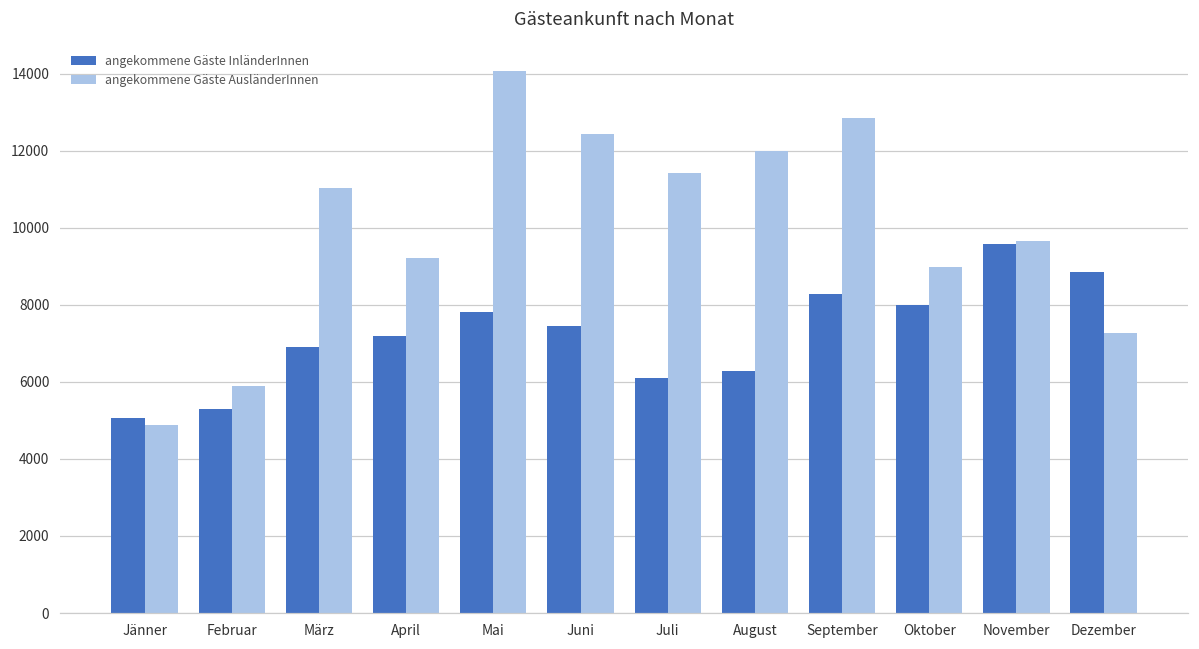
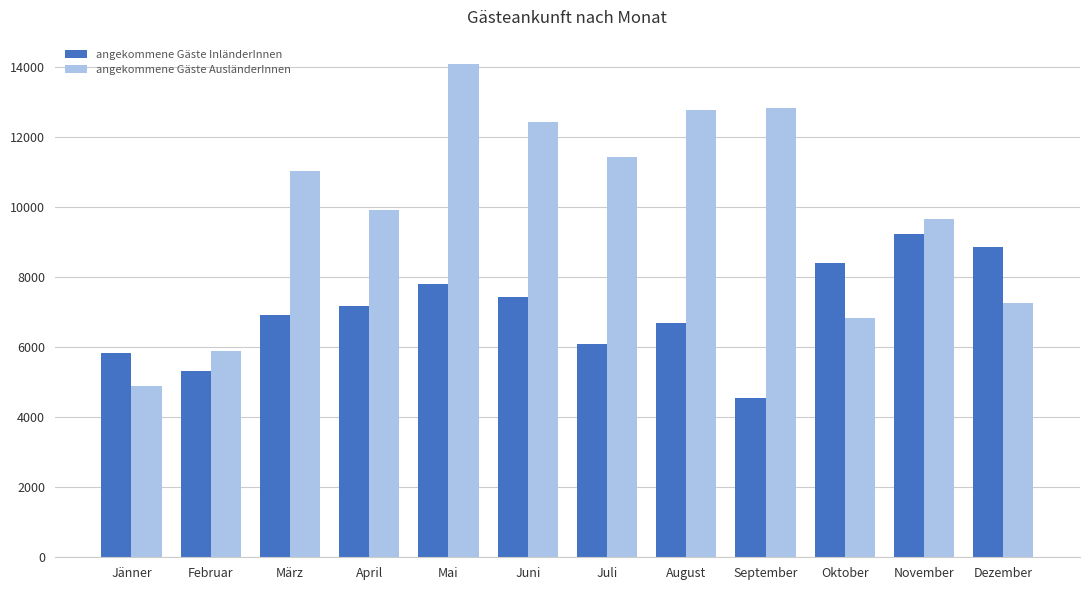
  {
    "angekommene Gäste InländerInnen": {
-     "Jänner": 5100,
+     "Jänner": 5800,
      "Februar": 5300,
      "März": 6900,
      "April": 7200,
      "Mai": 7800,
      "Juni": 7400,
      "Juli": 6100,
-     "August": 6300,
-     "September": 8300,
-     "Oktober": 8000,
-     "November": 9600,
+     "August": 6700,
+     "September": 4600,
+     "Oktober": 8400,
+     "November": 9200,
      "Dezember": 8900
    },
    "angekommene Gäste AusländerInnen": {
      "Jänner": 4900,
      "Februar": 5900,
      "März": 11000,
-     "April": 9200,
+     "April": 9900,
      "Mai": 14100,
      "Juni": 12400,
      "Juli": 11400,
-     "August": 12000,
+     "August": 12800,
      "September": 12800,
-     "Oktober": 9000,
+     "Oktober": 6800,
      "November": 9700,
      "Dezember": 7300
    }
  }
